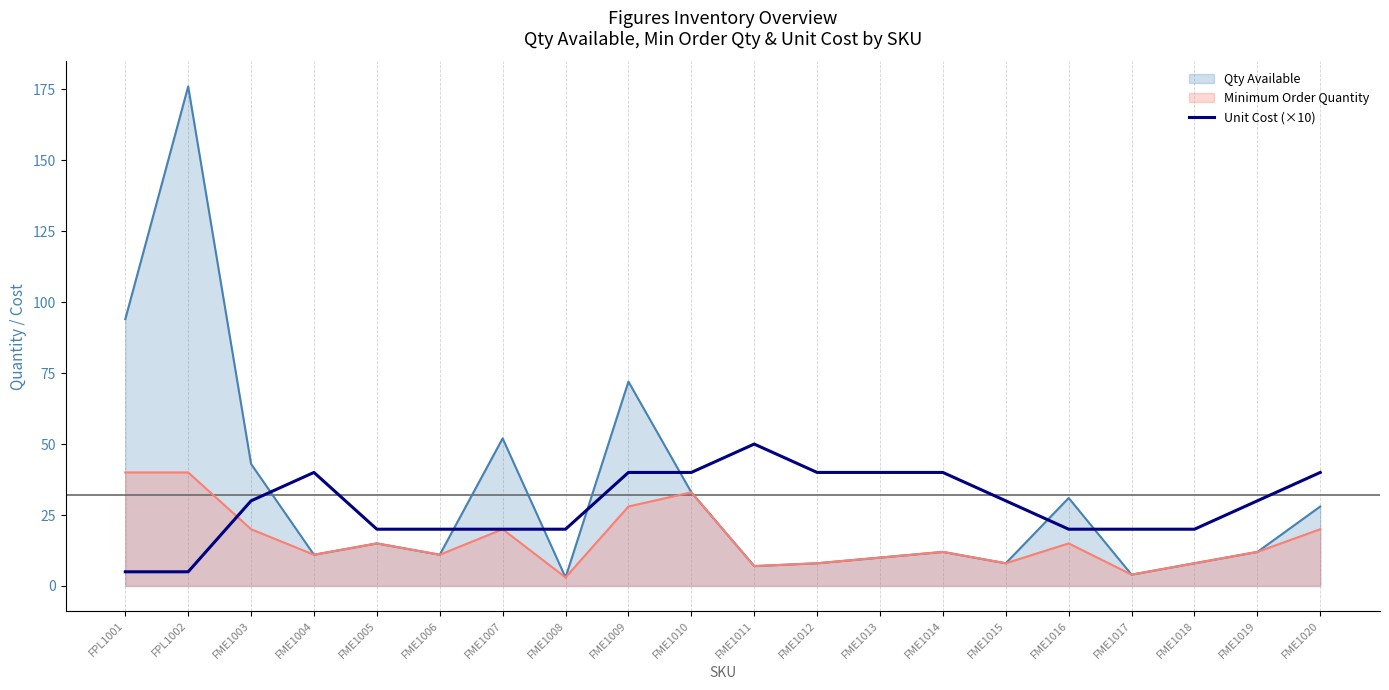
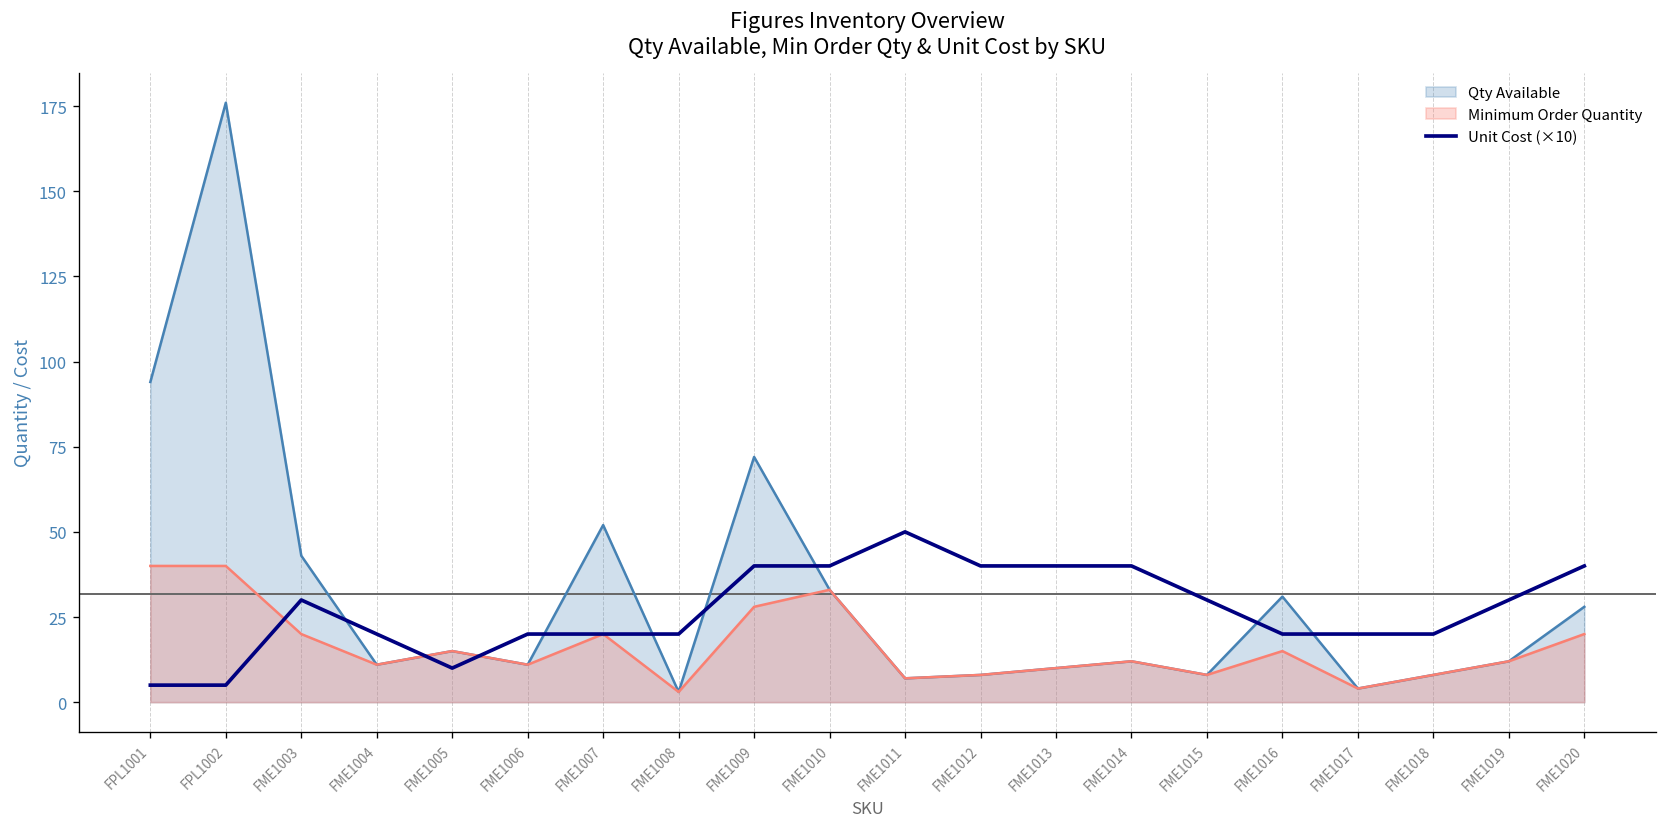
  {
    "Qty Available": {
      "FPL1001": 94,
      "FPL1002": 176,
      "FME1003": 43,
      "FME1007": 52,
      "FME1009": 72,
      "FME1016": 31,
      "FME1020": 28
    },
    "Minimum Order Quantity": {
      "FPL1001": 40,
      "FPL1002": 40,
      "FME1003": 20,
      "FME1009": 28,
      "FME1016": 15,
      "FME1020": 20
    },
    "Unit Cost (×10)": {
      "FPL1001": 5,
      "FPL1002": 5,
      "FME1003": 30,
-     "FME1004": 40,
-     "FME1005": 20,
+     "FME1004": 20,
+     "FME1005": 10,
      "FME1006": 20,
      "FME1008": 20,
      "FME1009": 40,
      "FME1010": 40,
      "FME1011": 50,
      "FME1012": 40,
      "FME1013": 40,
      "FME1014": 40,
      "FME1015": 30,
      "FME1016": 20,
      "FME1017": 20,
      "FME1018": 20,
      "FME1019": 30,
      "FME1020": 40
    }
  }
